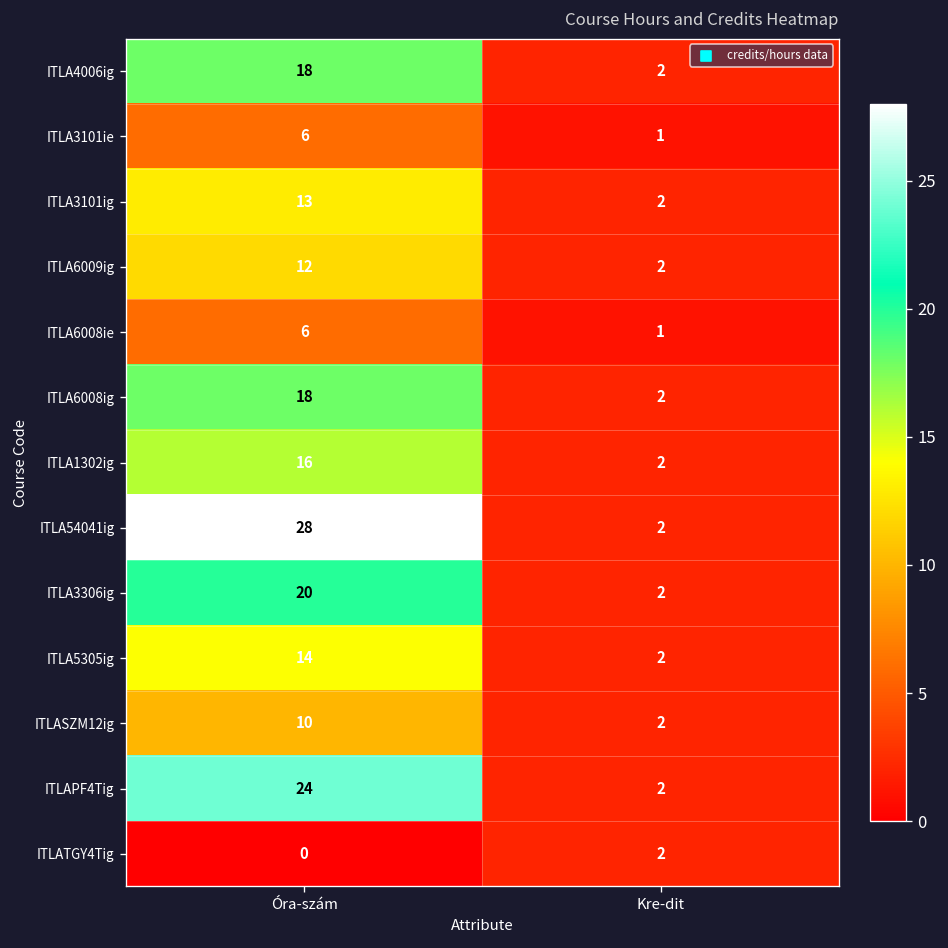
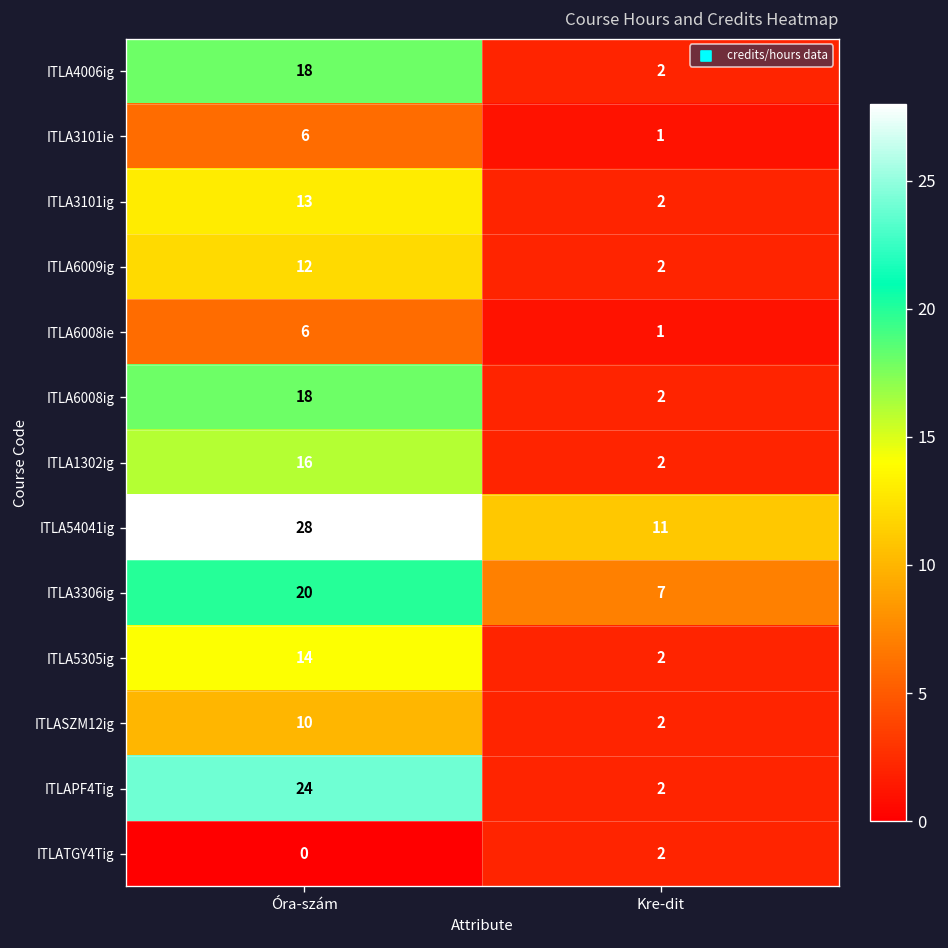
  {
    "ITLA4006ig": {
      "Óra-szám": 18,
      "Kre-dit": 2
    },
    "ITLA3101ie": {
      "Óra-szám": 6,
      "Kre-dit": 1
    },
    "ITLA3101ig": {
      "Óra-szám": 13,
      "Kre-dit": 2
    },
    "ITLA6009ig": {
      "Óra-szám": 12,
      "Kre-dit": 2
    },
    "ITLA6008ie": {
      "Óra-szám": 6,
      "Kre-dit": 1
    },
    "ITLA6008ig": {
      "Óra-szám": 18,
      "Kre-dit": 2
    },
    "ITLA1302ig": {
      "Óra-szám": 16,
      "Kre-dit": 2
    },
    "ITLA54041ig": {
      "Óra-szám": 28,
-     "Kre-dit": 2
+     "Kre-dit": 11
    },
    "ITLA3306ig": {
      "Óra-szám": 20,
-     "Kre-dit": 2
+     "Kre-dit": 7
    },
    "ITLA5305ig": {
      "Óra-szám": 14,
      "Kre-dit": 2
    },
    "ITLASZM12ig": {
      "Óra-szám": 10,
      "Kre-dit": 2
    },
    "ITLAPF4Tig": {
      "Óra-szám": 24,
      "Kre-dit": 2
    },
    "ITLATGY4Tig": {
      "Óra-szám": 0,
      "Kre-dit": 2
    }
  }
